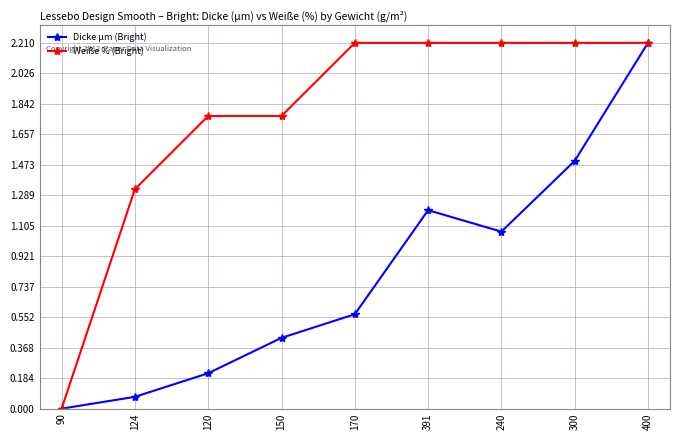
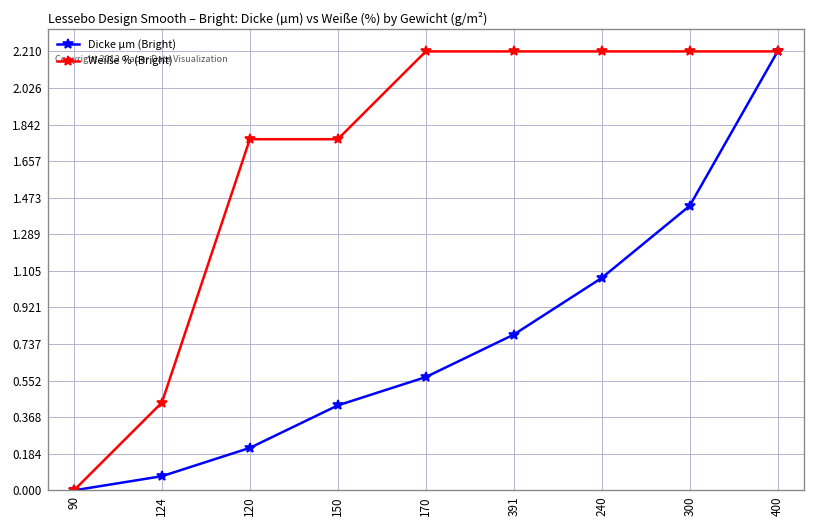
  {
    "Dicke µm (Bright)": {
      "124": 0.07,
      "120": 0.21,
      "150": 0.43,
      "170": 0.57,
-     "391": 1.20,
+     "391": 0.78,
      "240": 1.07,
-     "300": 1.50
+     "300": 1.43
    },
    "Weiße % (Bright)": {
-     "124": 1.33,
+     "124": 0.44,
      "120": 1.77,
      "150": 1.77,
      "170": 2.21,
      "391": 2.21,
      "240": 2.21,
      "300": 2.21
    }
  }
